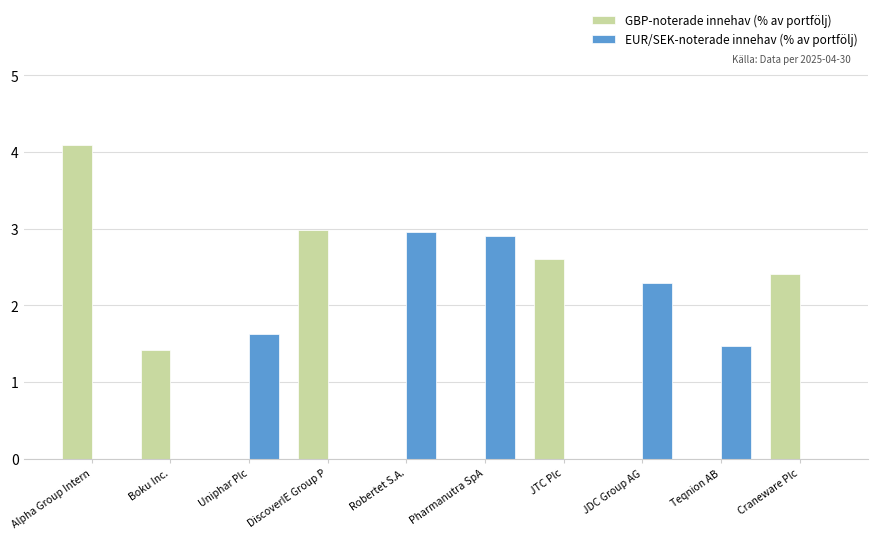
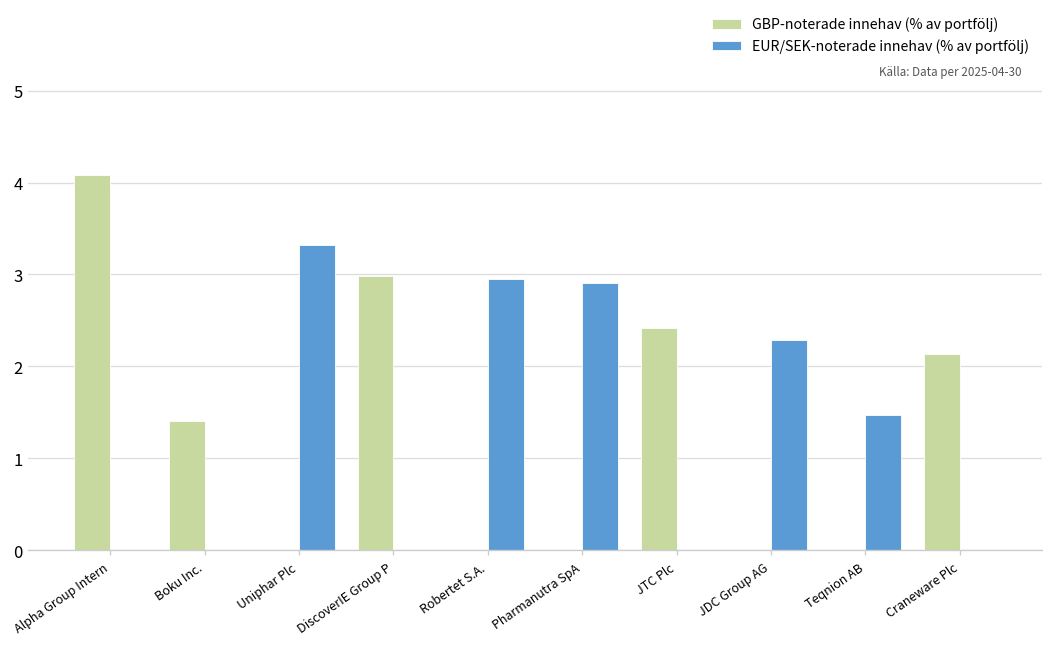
  {
    "GBP-noterade innehav (% av portfölj)": {
      "Alpha Group Intern": 4.1,
      "Boku Inc.": 1.4,
      "Uniphar Plc": 0.0,
      "DiscoverIE Group P": 3.0,
      "Robertet S.A.": 0.0,
      "Pharmanutra SpA": 0.0,
-     "JTC Plc": 2.6,
+     "JTC Plc": 2.4,
      "JDC Group AG": 0.0,
      "Teqnion AB": 0.0,
-     "Craneware Plc": 2.4
+     "Craneware Plc": 2.1
    },
    "EUR/SEK-noterade innehav (% av portfölj)": {
      "Alpha Group Intern": 0.0,
      "Boku Inc.": 0.0,
-     "Uniphar Plc": 1.6,
+     "Uniphar Plc": 3.3,
      "DiscoverIE Group P": 0.0,
      "Robertet S.A.": 3.0,
      "Pharmanutra SpA": 2.9,
      "JTC Plc": 0.0,
      "JDC Group AG": 2.3,
      "Teqnion AB": 1.5,
      "Craneware Plc": 0.0
    }
  }
